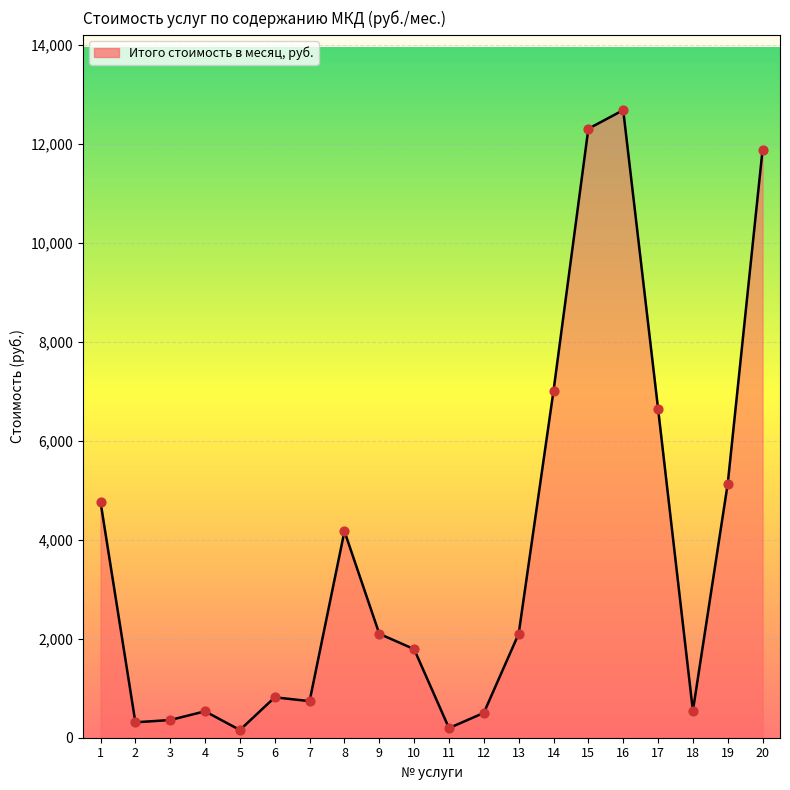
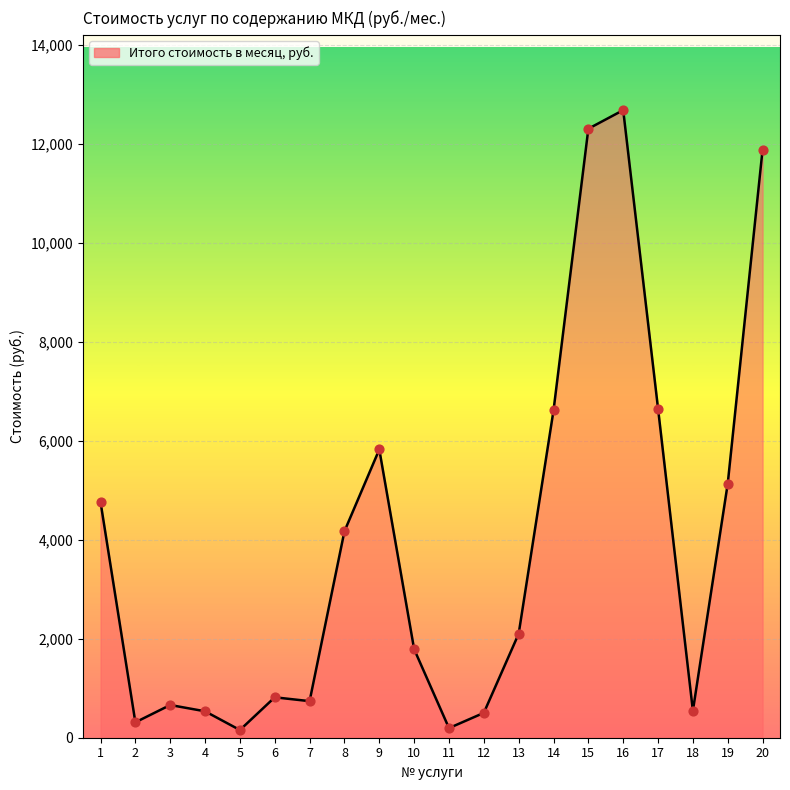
  {
    "1": "4,800",
    "2": "300",
-   "3": "400",
+   "3": "700",
    "4": "500",
    "5": "200",
    "6": "800",
    "7": "700",
    "8": "4,200",
-   "9": "2,100",
+   "9": "5,800",
    "10": "1,800",
    "11": "200",
    "12": "500",
    "13": "2,100",
-   "14": "7,000",
+   "14": "6,600",
    "15": "12,300",
    "16": "12,700",
    "17": "6,700",
    "18": "500",
    "19": "5,100",
    "20": "11,900"
  }
